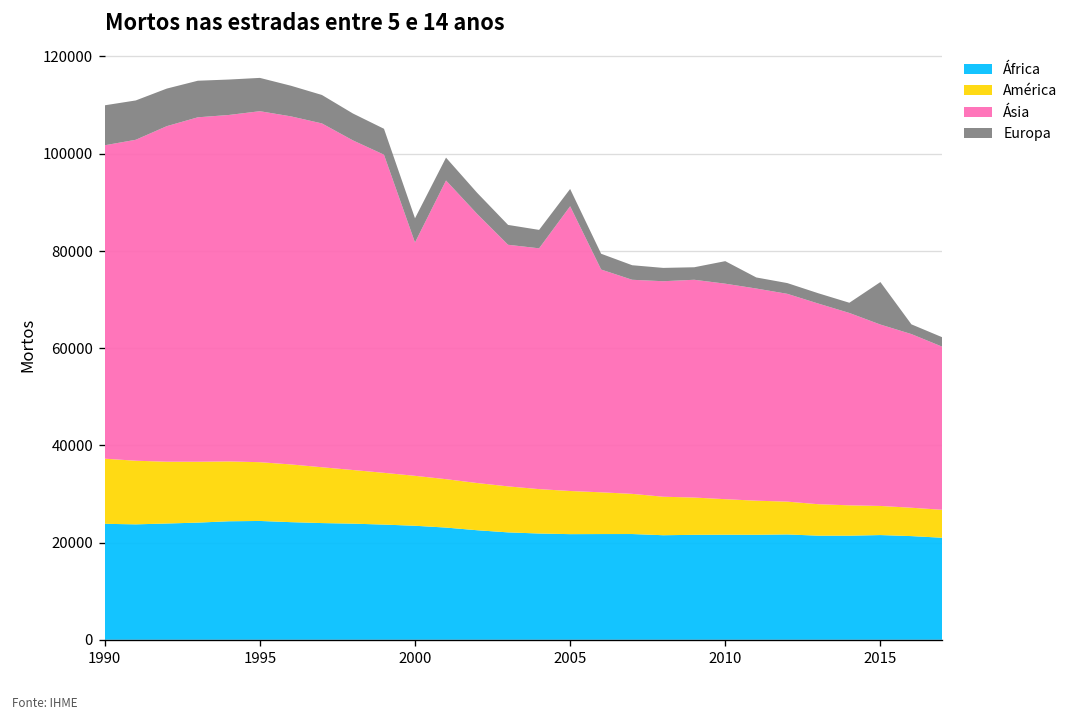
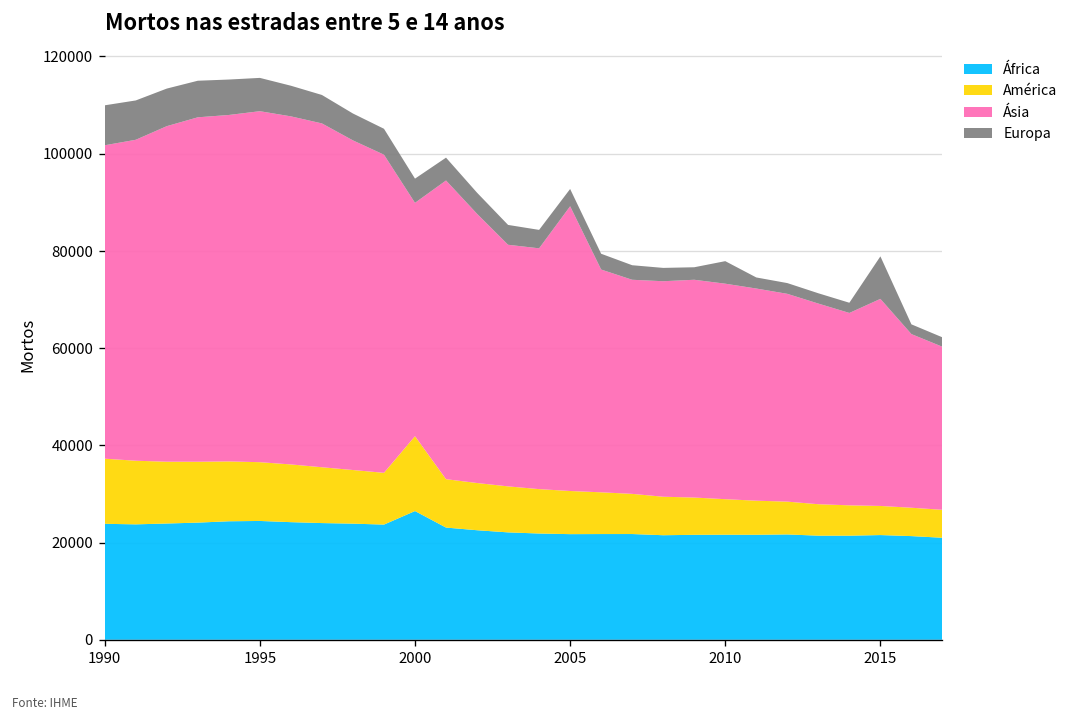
  {
    "África": {
      "1990": 24000,
      "1995": 24000,
-     "2000": 23000,
+     "2000": 26000,
      "2005": 22000,
      "2010": 22000,
      "2015": 22000
    },
    "América": {
      "1990": 13000,
      "1995": 12000,
-     "2000": 10000,
+     "2000": 15000,
      "2005": 9000,
      "2010": 7000,
      "2015": 6000
    },
    "Ásia": {
      "1990": 64000,
      "1995": 72000,
      "2000": 48000,
      "2005": 59000,
      "2010": 44000,
-     "2015": 37000
+     "2015": 43000
    },
    "Europa": {
      "1990": 8000,
      "1995": 7000,
      "2000": 5000,
      "2005": 4000,
      "2010": 5000,
      "2015": 9000
    }
  }
